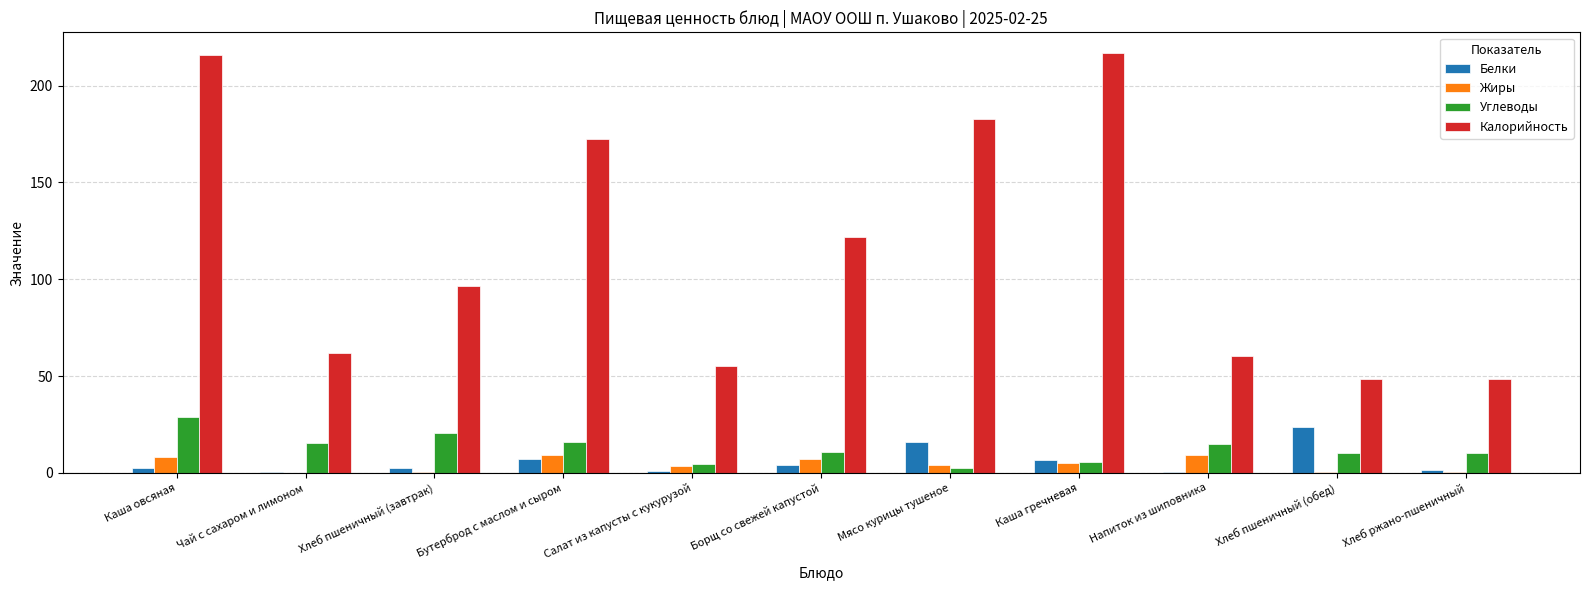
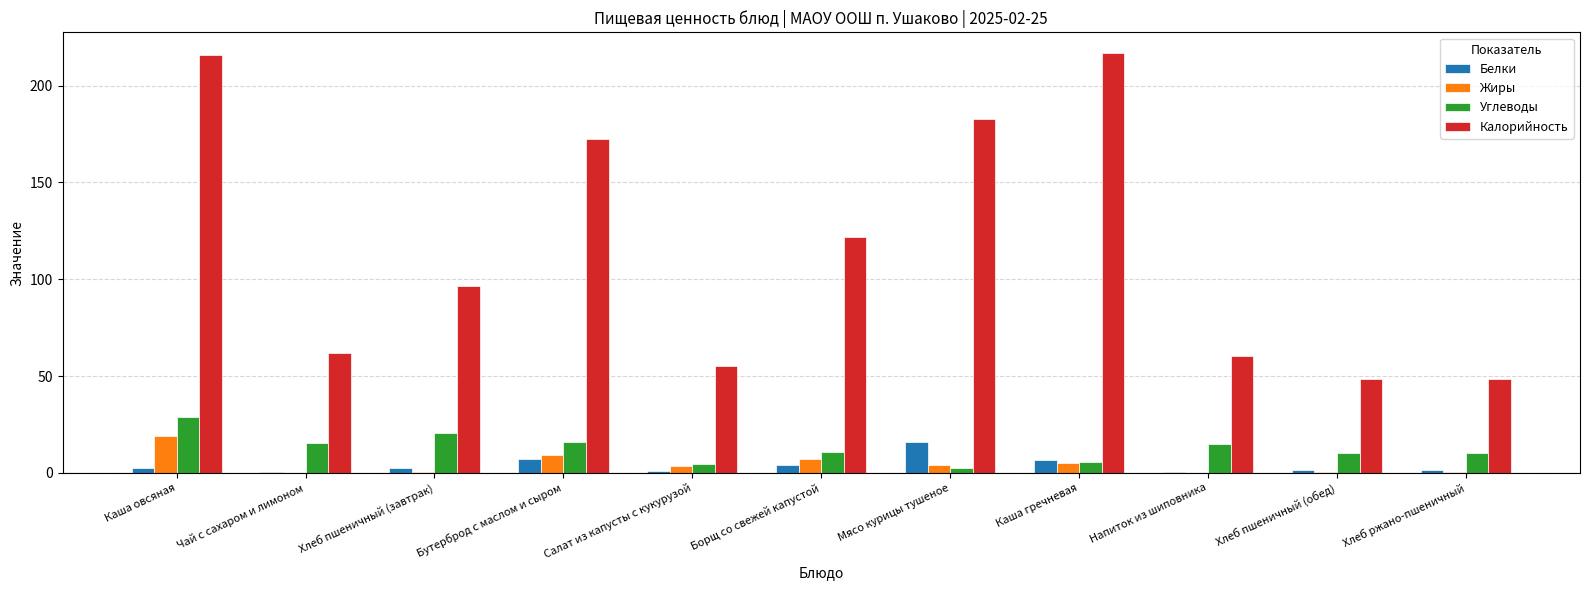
  {
    "Белки": {
      "Каша овсяная": 2,
      "Хлеб пшеничный (завтрак)": 2,
      "Бутерброд с маслом и сыром": 7,
      "Борщ со свежей капустой": 4,
      "Мясо курицы тушеное": 16,
      "Каша гречневая": 7,
-     "Хлеб пшеничный (обед)": 24
+     "Хлеб пшеничный (обед)": 1
    },
    "Жиры": {
-     "Каша овсяная": 8,
+     "Каша овсяная": 19,
      "Бутерброд с маслом и сыром": 9,
      "Салат из капусты с кукурузой": 4,
      "Борщ со свежей капустой": 7,
      "Мясо курицы тушеное": 4,
      "Каша гречневая": 5,
-     "Напиток из шиповника": 9
+     "Напиток из шиповника": 0
    },
    "Углеводы": {
      "Каша овсяная": 29,
      "Чай с сахаром и лимоном": 15,
      "Хлеб пшеничный (завтрак)": 21,
      "Бутерброд с маслом и сыром": 16,
      "Салат из капусты с кукурузой": 5,
      "Борщ со свежей капустой": 11,
      "Мясо курицы тушеное": 3,
      "Каша гречневая": 5,
      "Напиток из шиповника": 15,
      "Хлеб пшеничный (обед)": 10,
      "Хлеб ржано-пшеничный": 10
    },
    "Калорийность": {
      "Каша овсяная": 216,
      "Чай с сахаром и лимоном": 62,
      "Хлеб пшеничный (завтрак)": 96,
      "Бутерброд с маслом и сыром": 172,
      "Салат из капусты с кукурузой": 55,
      "Борщ со свежей капустой": 122,
      "Мясо курицы тушеное": 183,
      "Каша гречневая": 217,
      "Напиток из шиповника": 60,
      "Хлеб пшеничный (обед)": 48,
      "Хлеб ржано-пшеничный": 48
    }
  }
